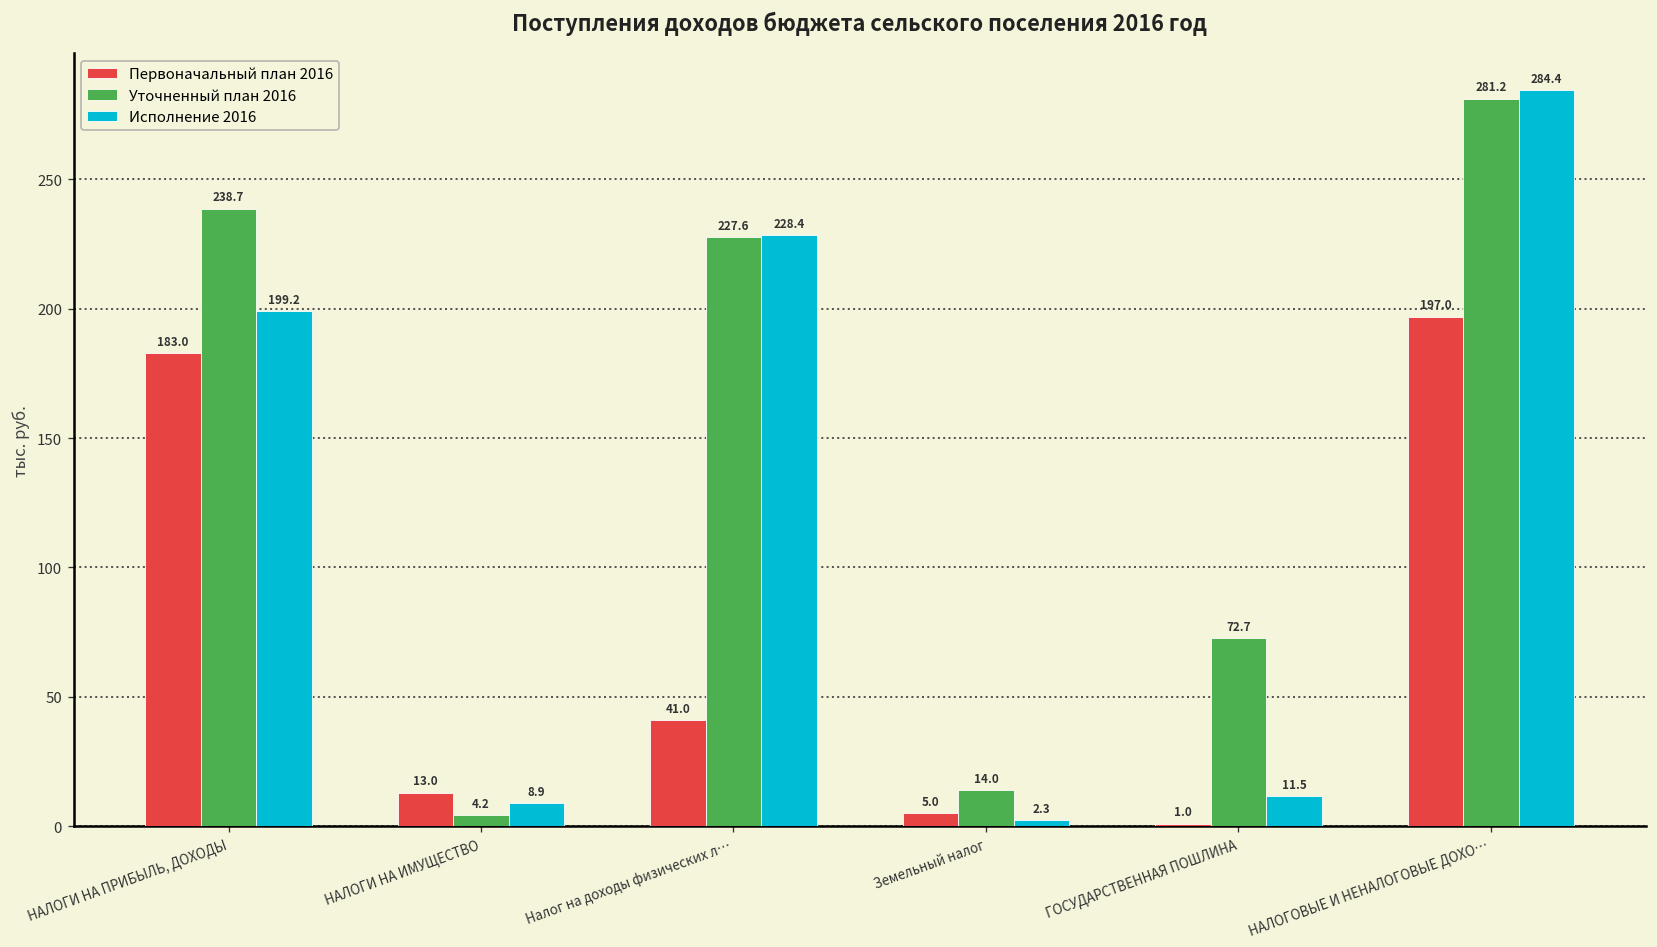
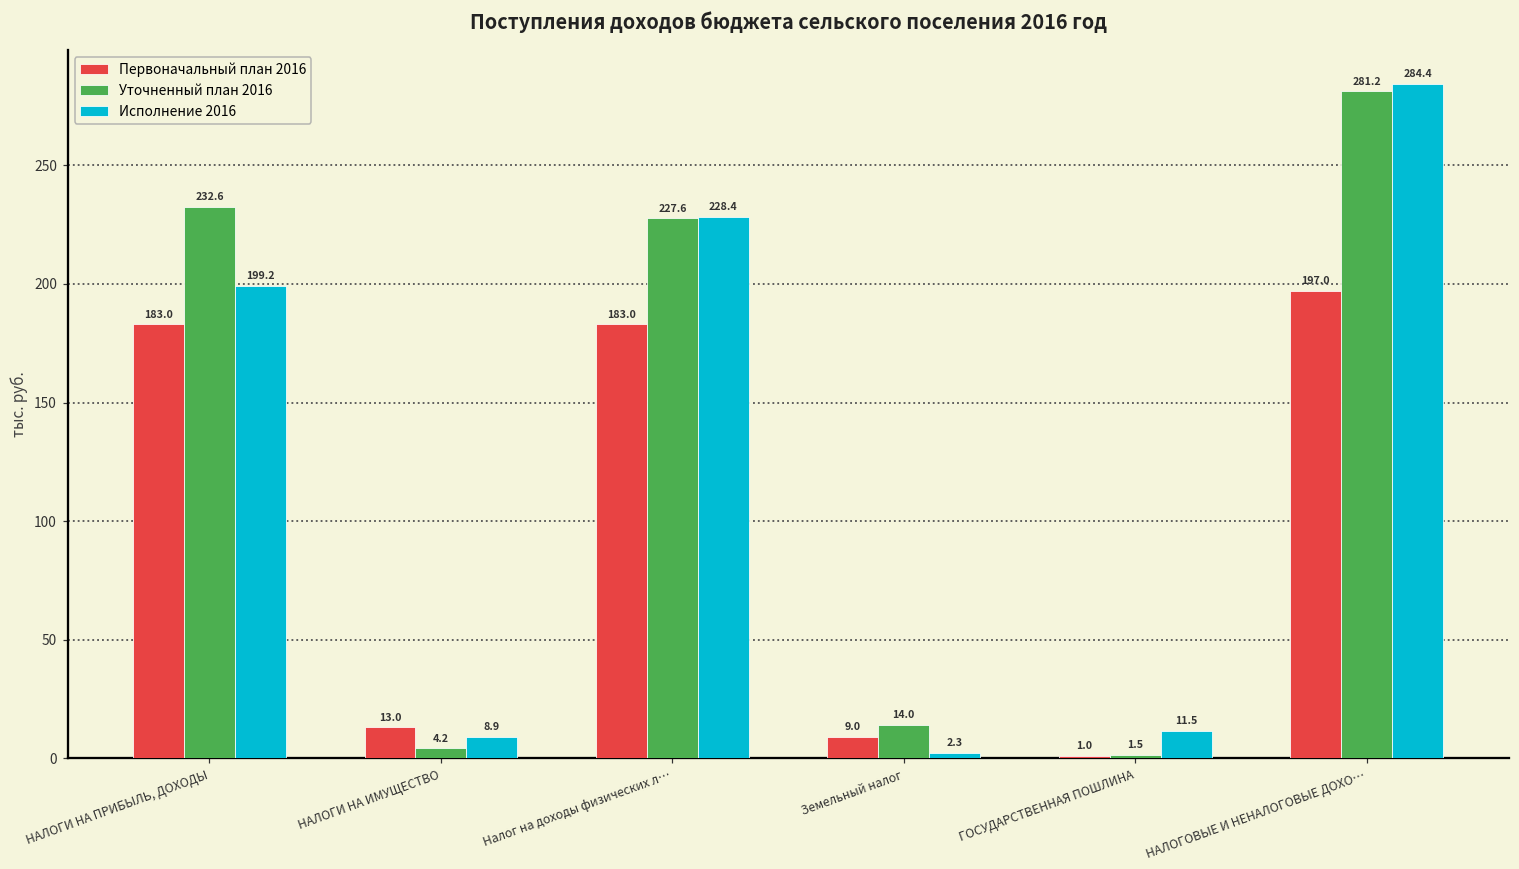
  {
    "Первоначальный план 2016": {
      "НАЛОГИ НА ПРИБЫЛЬ, ДОХОДЫ": 183.0,
      "НАЛОГИ НА ИМУЩЕСТВО": 13.0,
-     "Налог на доходы физических л…": 41.0,
-     "Земельный налог": 5.0,
+     "Налог на доходы физических л…": 183.0,
+     "Земельный налог": 9.0,
      "ГОСУДАРСТВЕННАЯ ПОШЛИНА": 1.0,
      "НАЛОГОВЫЕ И НЕНАЛОГОВЫЕ ДОХО…": 197.0
    },
    "Уточненный план 2016": {
-     "НАЛОГИ НА ПРИБЫЛЬ, ДОХОДЫ": 238.7,
+     "НАЛОГИ НА ПРИБЫЛЬ, ДОХОДЫ": 232.6,
      "НАЛОГИ НА ИМУЩЕСТВО": 4.2,
      "Налог на доходы физических л…": 227.6,
      "Земельный налог": 14.0,
-     "ГОСУДАРСТВЕННАЯ ПОШЛИНА": 72.7,
+     "ГОСУДАРСТВЕННАЯ ПОШЛИНА": 1.5,
      "НАЛОГОВЫЕ И НЕНАЛОГОВЫЕ ДОХО…": 281.2
    },
    "Исполнение 2016": {
      "НАЛОГИ НА ПРИБЫЛЬ, ДОХОДЫ": 199.2,
      "НАЛОГИ НА ИМУЩЕСТВО": 8.9,
      "Налог на доходы физических л…": 228.4,
      "Земельный налог": 2.3,
      "ГОСУДАРСТВЕННАЯ ПОШЛИНА": 11.5,
      "НАЛОГОВЫЕ И НЕНАЛОГОВЫЕ ДОХО…": 284.4
    }
  }
